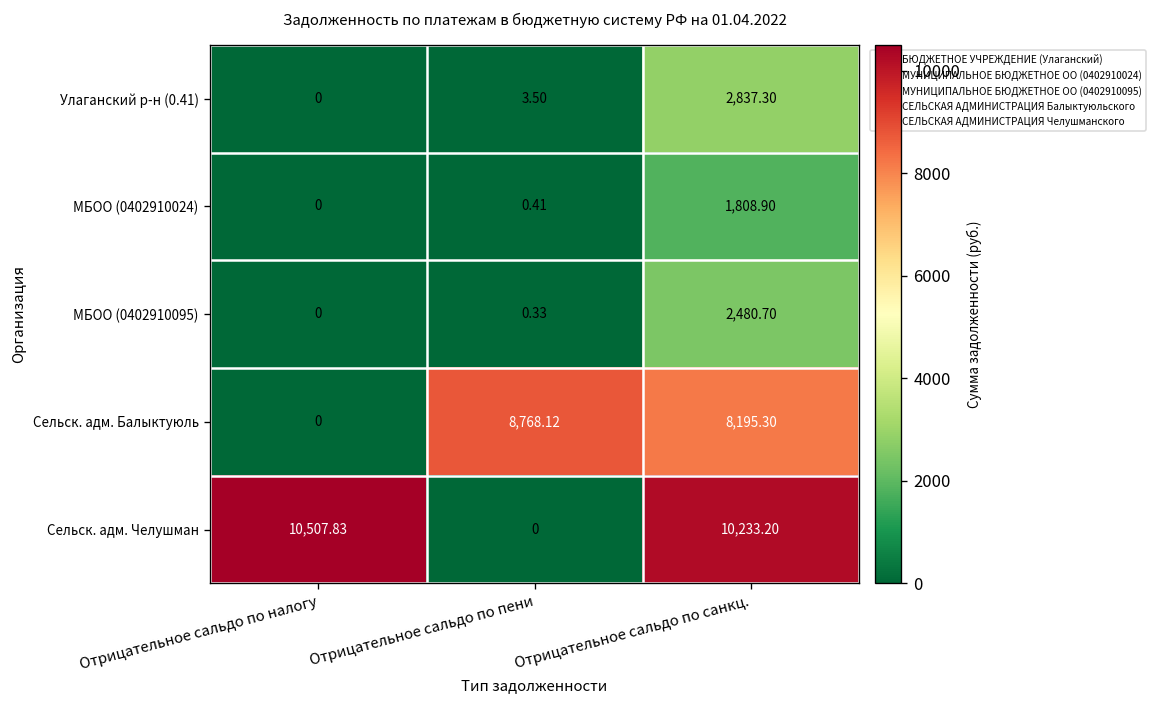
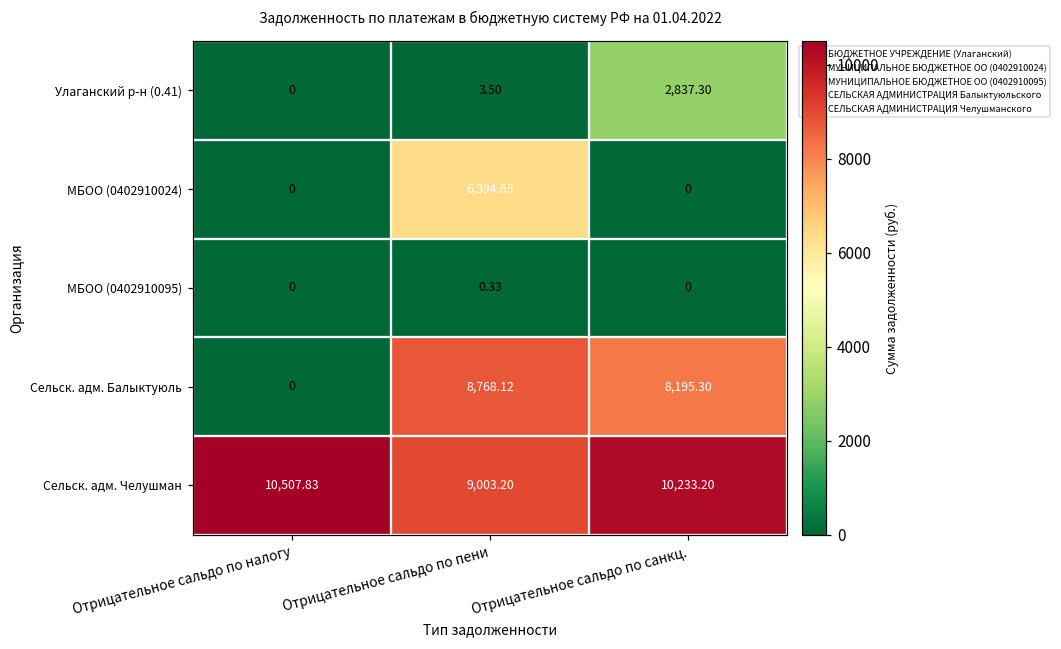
  {
    "Улаганский р-н (0.41)": {
      "Отрицательное сальдо по налогу": "0",
      "Отрицательное сальдо по пени": "3.50",
      "Отрицательное сальдо по санкц.": "2,837.30"
    },
    "МБОО (0402910024)": {
      "Отрицательное сальдо по налогу": "0",
-     "Отрицательное сальдо по пени": "0.41",
-     "Отрицательное сальдо по санкц.": "1,808.90"
+     "Отрицательное сальдо по пени": "6,394.65",
+     "Отрицательное сальдо по санкц.": "0"
    },
    "МБОО (0402910095)": {
      "Отрицательное сальдо по налогу": "0",
      "Отрицательное сальдо по пени": "0.33",
-     "Отрицательное сальдо по санкц.": "2,480.70"
+     "Отрицательное сальдо по санкц.": "0"
    },
    "Сельск. адм. Балыктуюль": {
      "Отрицательное сальдо по налогу": "0",
      "Отрицательное сальдо по пени": "8,768.12",
      "Отрицательное сальдо по санкц.": "8,195.30"
    },
    "Сельск. адм. Челушман": {
      "Отрицательное сальдо по налогу": "10,507.83",
-     "Отрицательное сальдо по пени": "0",
+     "Отрицательное сальдо по пени": "9,003.20",
      "Отрицательное сальдо по санкц.": "10,233.20"
    }
  }
